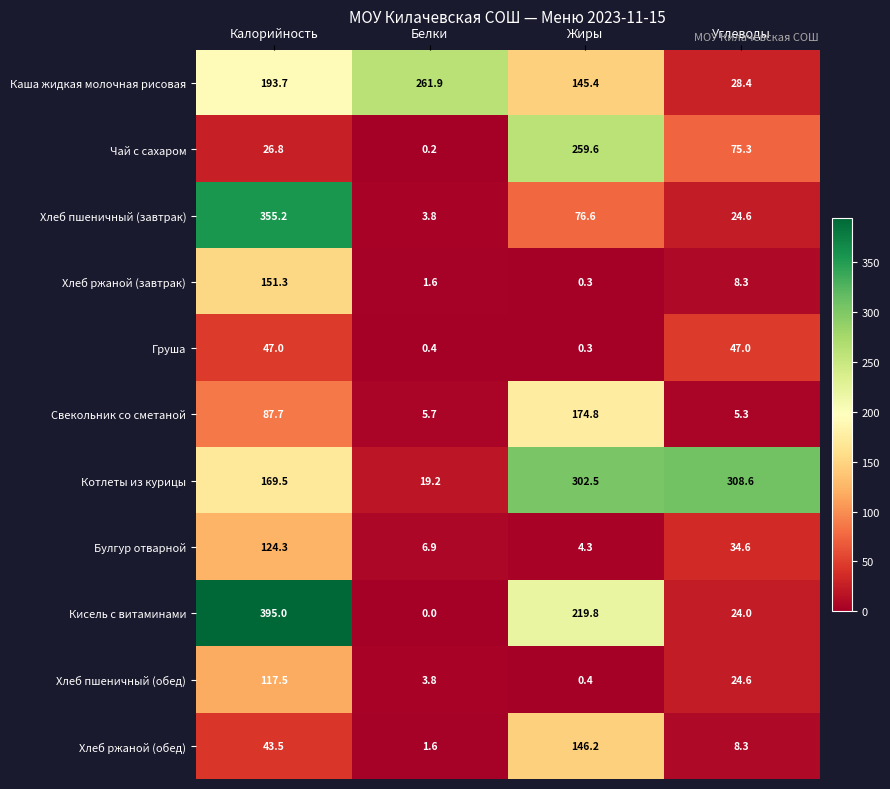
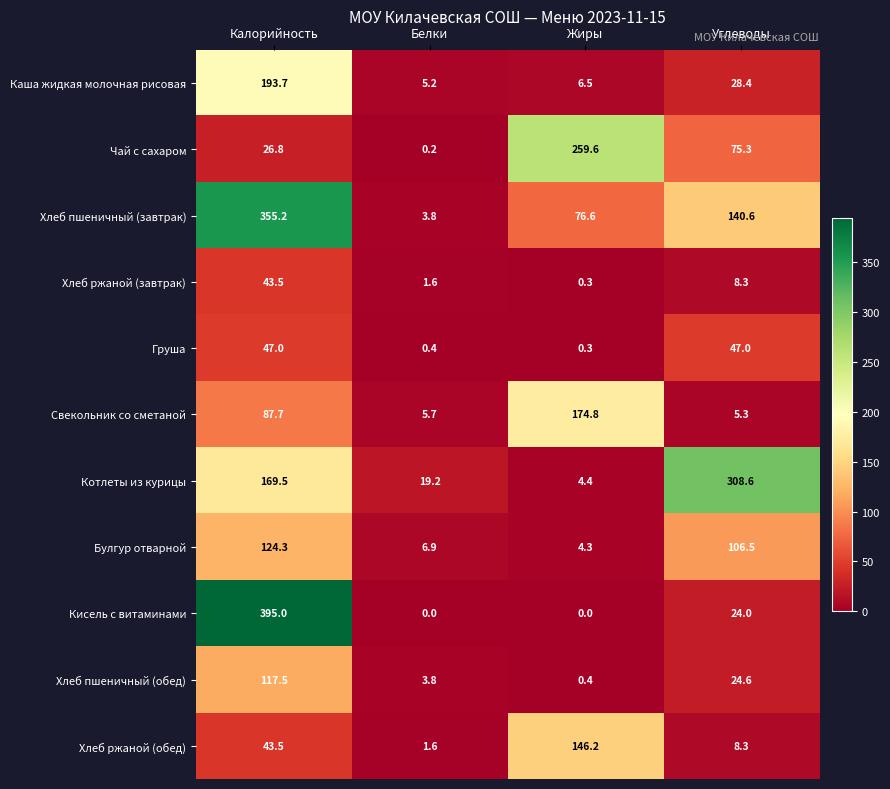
  {
    "Каша жидкая молочная рисовая": {
      "Калорийность": 193.7,
-     "Белки": 261.9,
-     "Жиры": 145.4,
+     "Белки": 5.2,
+     "Жиры": 6.5,
      "Углеводы": 28.4
    },
    "Чай с сахаром": {
      "Калорийность": 26.8,
      "Белки": 0.2,
      "Жиры": 259.6,
      "Углеводы": 75.3
    },
    "Хлеб пшеничный (завтрак)": {
      "Калорийность": 355.2,
      "Белки": 3.8,
      "Жиры": 76.6,
-     "Углеводы": 24.6
+     "Углеводы": 140.6
    },
    "Хлеб ржаной (завтрак)": {
-     "Калорийность": 151.3,
+     "Калорийность": 43.5,
      "Белки": 1.6,
      "Жиры": 0.3,
      "Углеводы": 8.3
    },
    "Груша": {
      "Калорийность": 47.0,
      "Белки": 0.4,
      "Жиры": 0.3,
      "Углеводы": 47.0
    },
    "Свекольник со сметаной": {
      "Калорийность": 87.7,
      "Белки": 5.7,
      "Жиры": 174.8,
      "Углеводы": 5.3
    },
    "Котлеты из курицы": {
      "Калорийность": 169.5,
      "Белки": 19.2,
-     "Жиры": 302.5,
+     "Жиры": 4.4,
      "Углеводы": 308.6
    },
    "Булгур отварной": {
      "Калорийность": 124.3,
      "Белки": 6.9,
      "Жиры": 4.3,
-     "Углеводы": 34.6
+     "Углеводы": 106.5
    },
    "Кисель с витаминами": {
      "Калорийность": 395.0,
      "Белки": 0.0,
-     "Жиры": 219.8,
+     "Жиры": 0.0,
      "Углеводы": 24.0
    },
    "Хлеб пшеничный (обед)": {
      "Калорийность": 117.5,
      "Белки": 3.8,
      "Жиры": 0.4,
      "Углеводы": 24.6
    },
    "Хлеб ржаной (обед)": {
      "Калорийность": 43.5,
      "Белки": 1.6,
      "Жиры": 146.2,
      "Углеводы": 8.3
    }
  }
